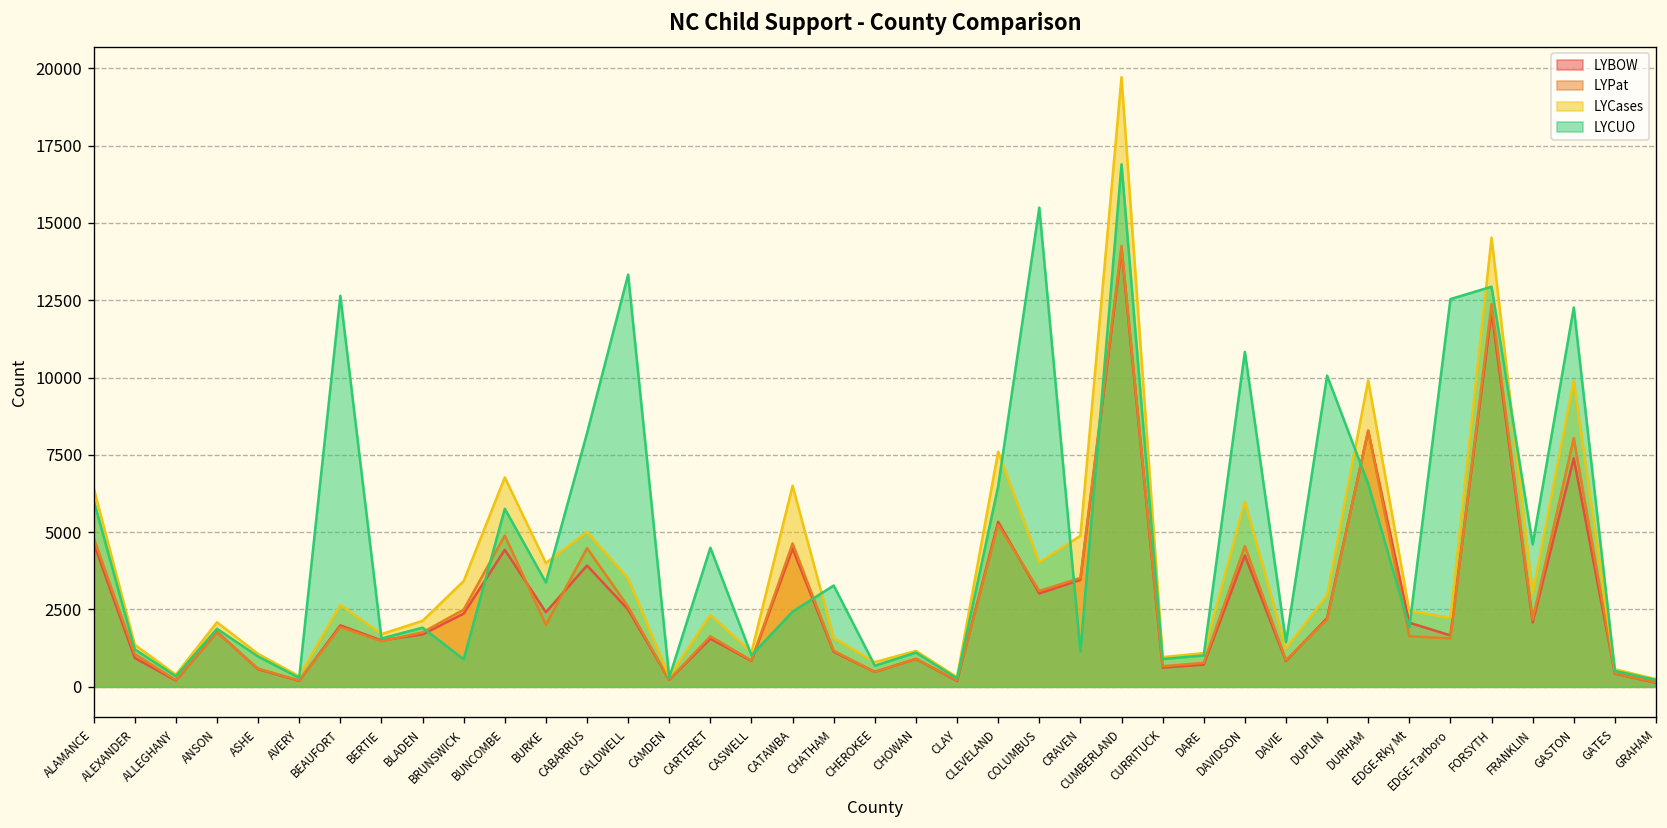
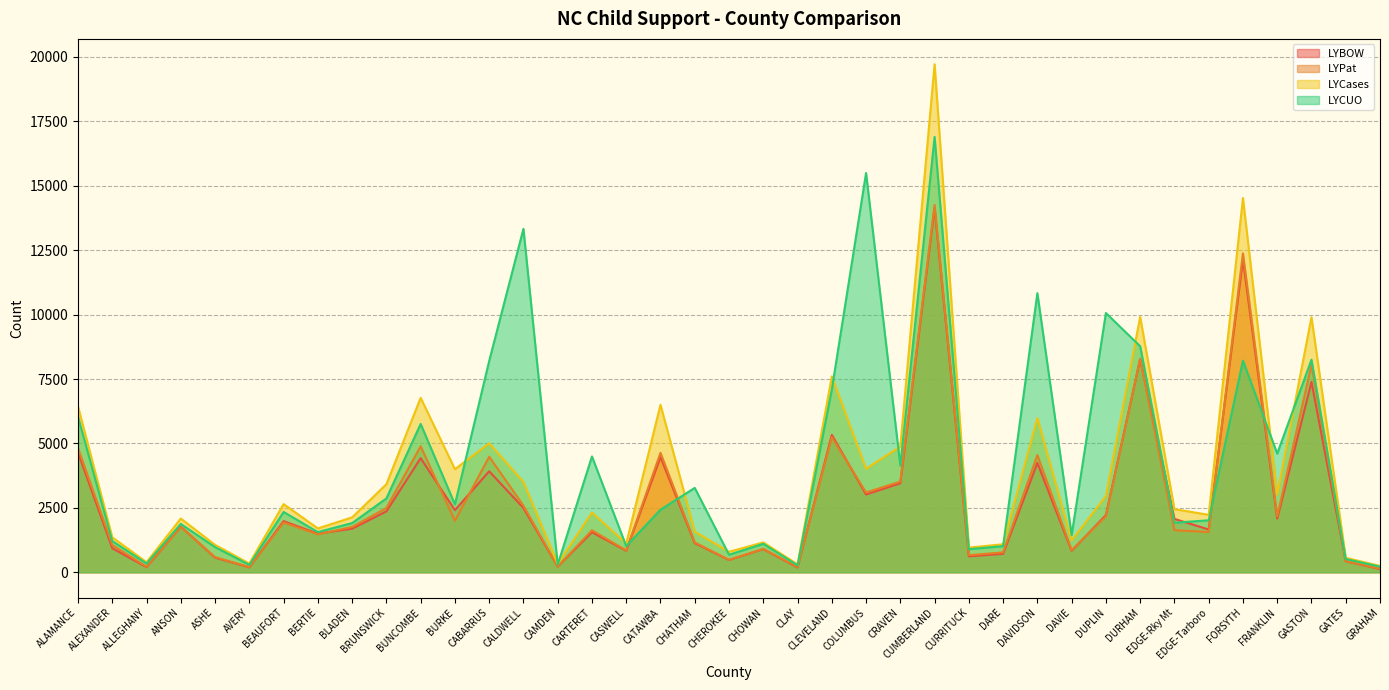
  {
    "LYCUO": {
      "ALAMANCE": 6000,
      "ALEXANDER": 1200,
      "ANSON": 1900,
-     "BEAUFORT": 12600,
+     "BEAUFORT": 2300,
      "BLADEN": 1900,
-     "BRUNSWICK": 900,
+     "BRUNSWICK": 2900,
      "BUNCOMBE": 5800,
-     "BURKE": 3400,
+     "BURKE": 2600,
      "CABARRUS": 8200,
      "CALDWELL": 13300,
      "CARTERET": 4500,
      "CASWELL": 1000,
      "CATAWBA": 2400,
      "CHATHAM": 3300,
      "CHEROKEE": 700,
-     "CLEVELAND": 6500,
+     "CLEVELAND": 7100,
      "COLUMBUS": 15500,
-     "CRAVEN": 1100,
+     "CRAVEN": 4100,
      "CUMBERLAND": 16900,
      "DAVIDSON": 10800,
      "DAVIE": 1400,
      "DUPLIN": 10100,
-     "DURHAM": 6600,
+     "DURHAM": 8800,
      "EDGE-Rky Mt": 1900,
-     "EDGE-Tarboro": 12500,
-     "FORSYTH": 12900,
+     "EDGE-Tarboro": 2000,
+     "FORSYTH": 8200,
      "FRANKLIN": 4600,
-     "GASTON": 12300
+     "GASTON": 8300
    }
  }
